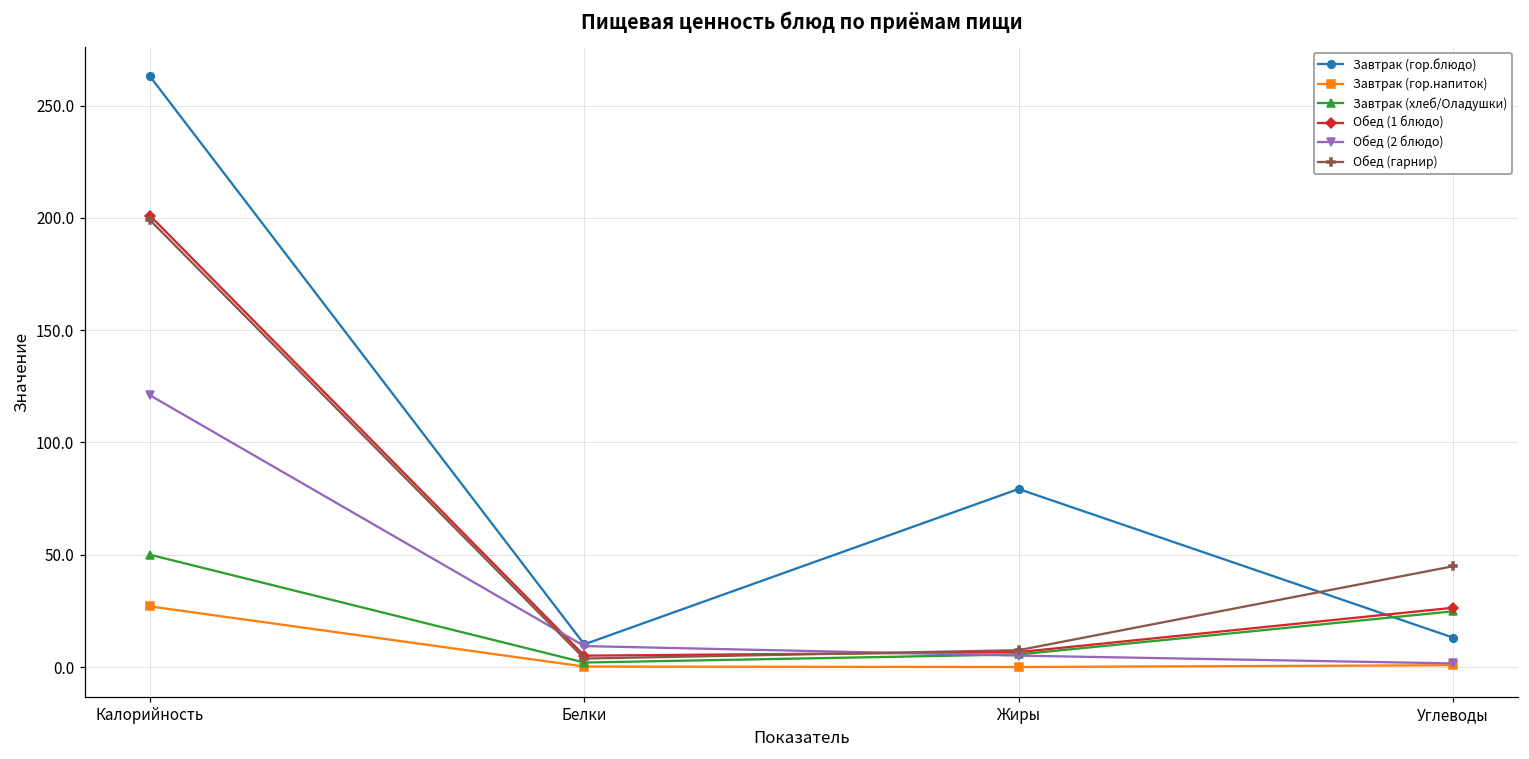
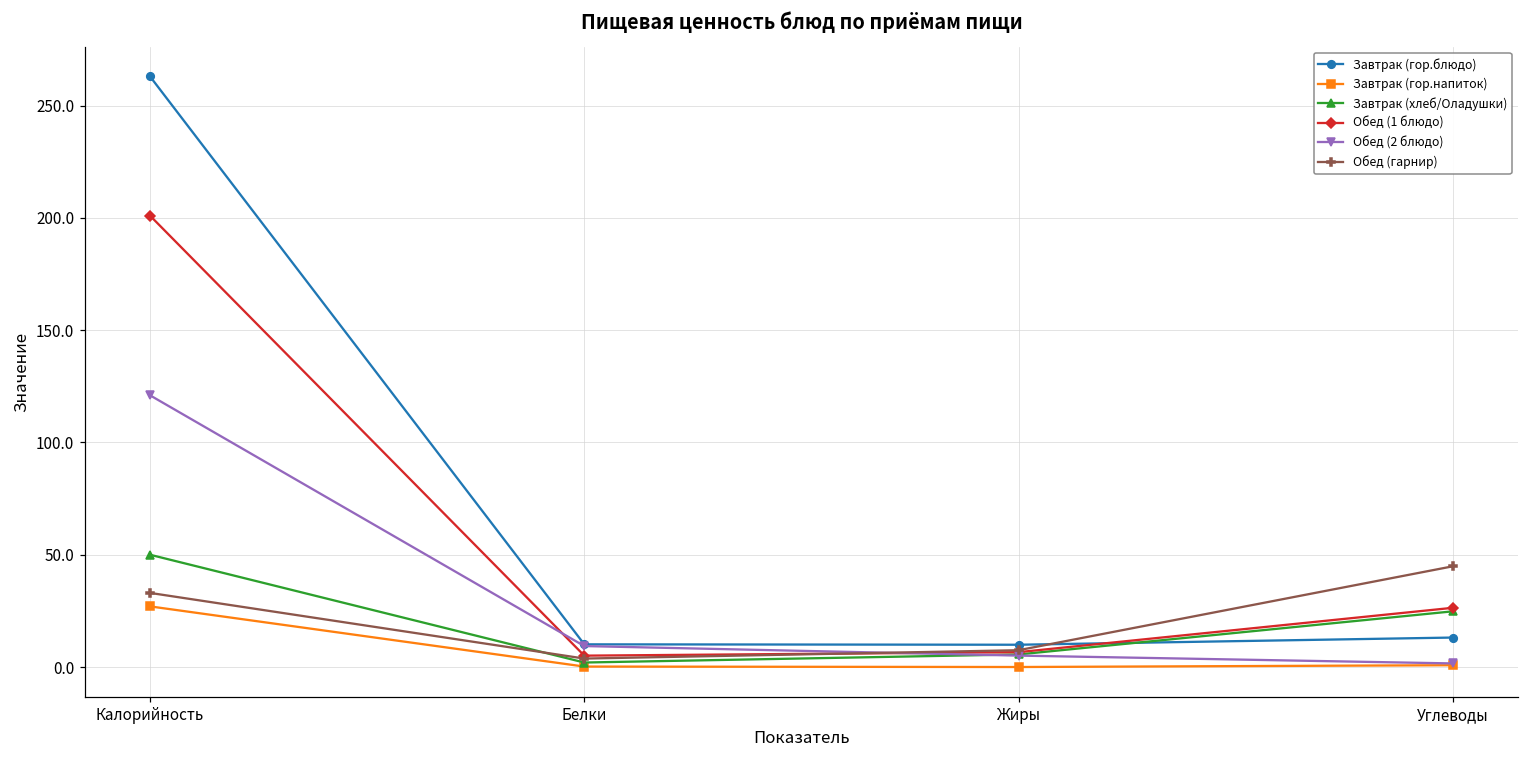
  {
    "Завтрак (гор.блюдо)": {
      "Калорийность": 263,
-     "Жиры": 79,
+     "Жиры": 10,
      "Углеводы": 13
    },
    "Завтрак (гор.напиток)": {
      "Калорийность": 27,
      "Белки": 0,
      "Жиры": 0
    },
    "Завтрак (хлеб/Оладушки)": {
      "Калорийность": 50,
      "Белки": 2,
      "Углеводы": 25
    },
    "Обед (1 блюдо)": {
      "Калорийность": 201,
      "Белки": 5,
      "Углеводы": 26
    },
    "Обед (2 блюдо)": {
      "Калорийность": 121
    },
    "Обед (гарнир)": {
-     "Калорийность": 199,
+     "Калорийность": 33,
      "Белки": 4,
      "Углеводы": 45
    }
  }
